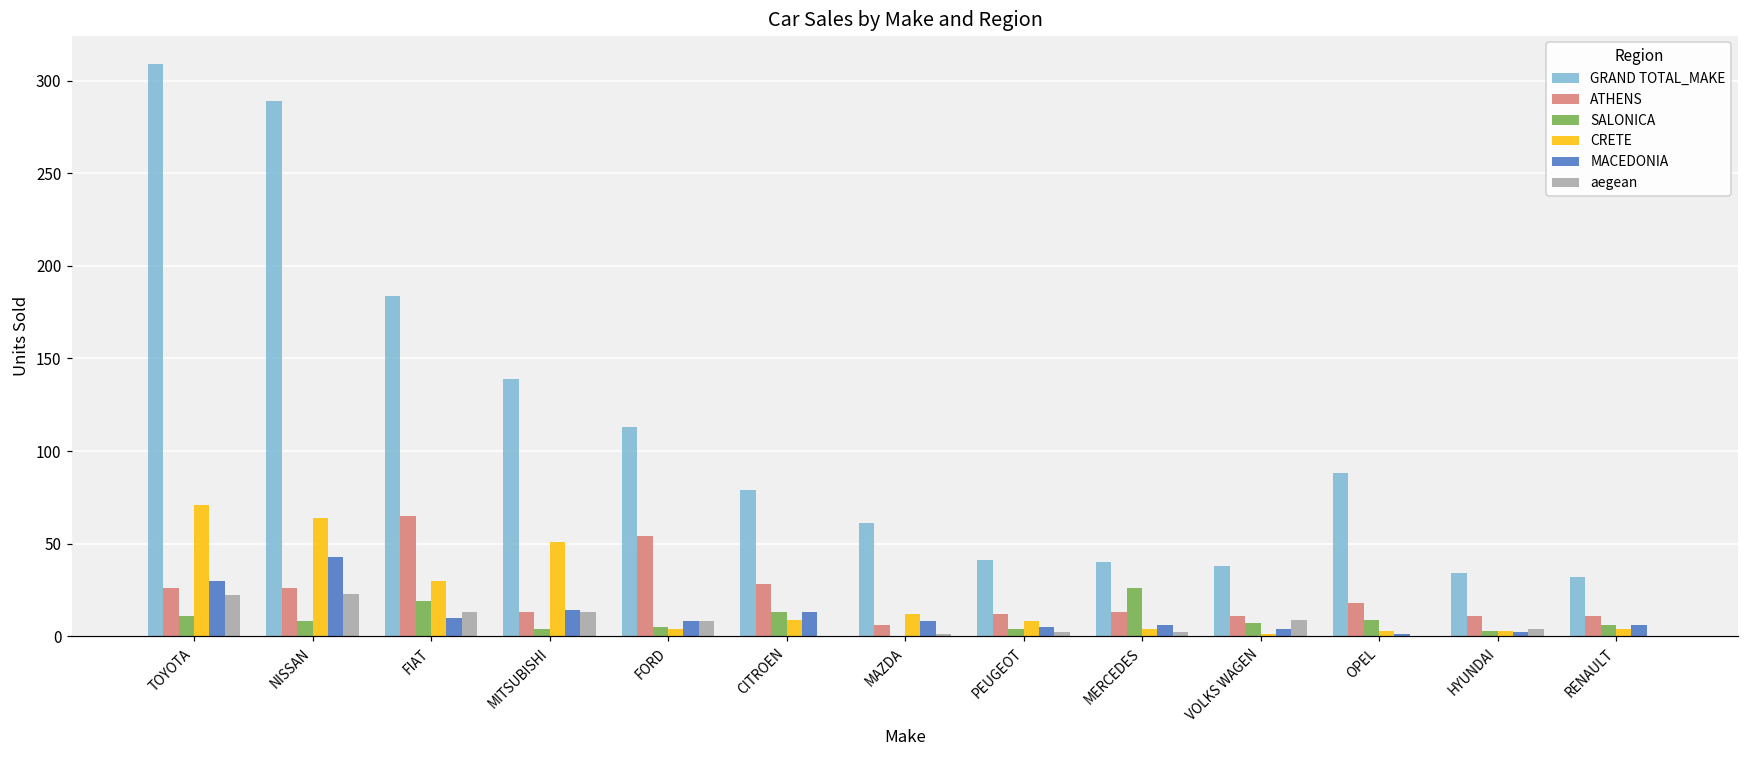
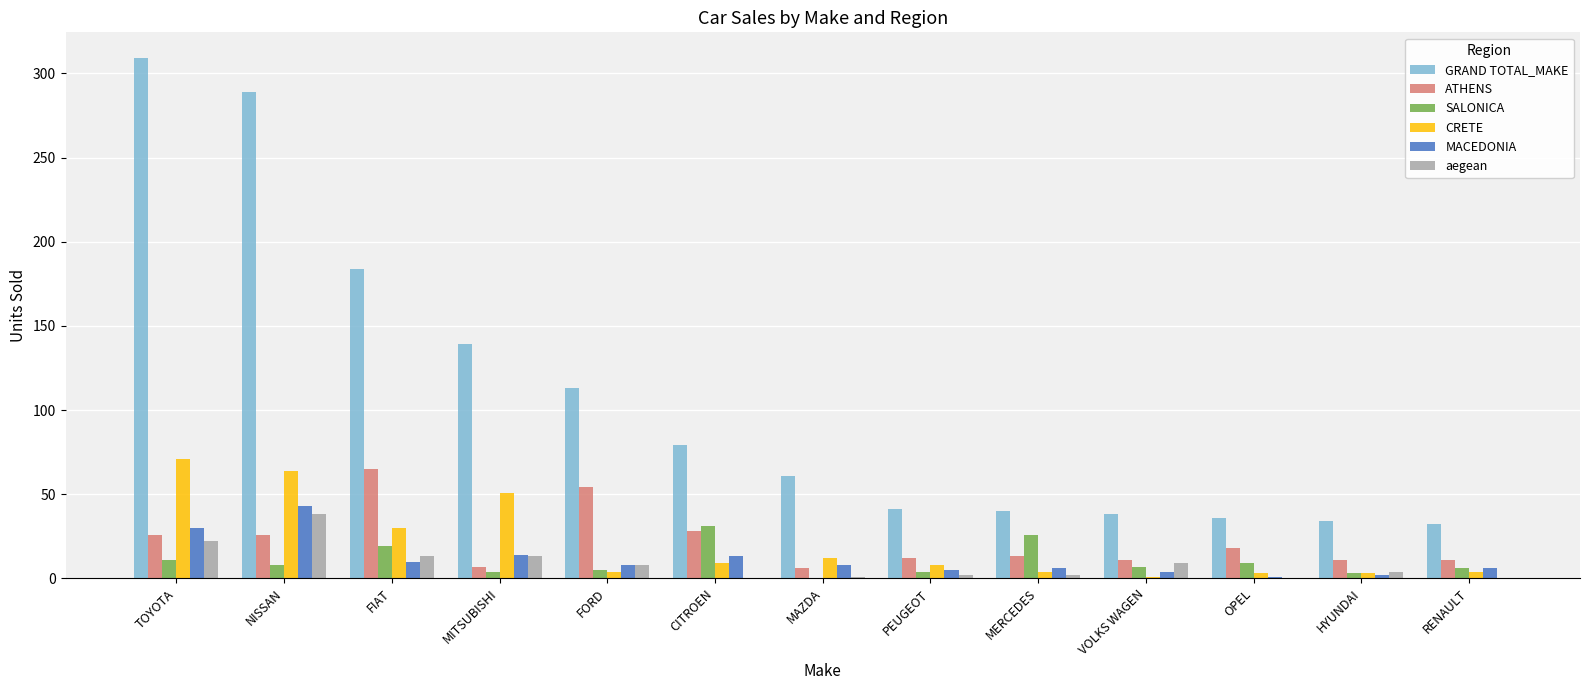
  {
    "GRAND TOTAL_MAKE": {
      "TOYOTA": 309,
      "NISSAN": 289,
      "FIAT": 184,
      "MITSUBISHI": 139,
      "FORD": 113,
      "CITROEN": 79,
      "MAZDA": 61,
      "PEUGEOT": 41,
      "MERCEDES": 40,
      "VOLKS WAGEN": 38,
-     "OPEL": 88,
+     "OPEL": 36,
      "HYUNDAI": 34,
      "RENAULT": 32
    },
    "ATHENS": {
      "TOYOTA": 26,
      "NISSAN": 26,
      "FIAT": 65,
-     "MITSUBISHI": 13,
+     "MITSUBISHI": 7,
      "FORD": 54,
      "CITROEN": 28,
      "MAZDA": 6,
      "PEUGEOT": 12,
      "MERCEDES": 13,
      "VOLKS WAGEN": 11,
      "OPEL": 18,
      "HYUNDAI": 11,
      "RENAULT": 11
    },
    "SALONICA": {
      "TOYOTA": 11,
      "NISSAN": 8,
      "FIAT": 19,
      "MITSUBISHI": 4,
      "FORD": 5,
-     "CITROEN": 13,
+     "CITROEN": 31,
      "MAZDA": 0,
      "PEUGEOT": 4,
      "MERCEDES": 26,
      "VOLKS WAGEN": 7,
      "OPEL": 9,
      "HYUNDAI": 3,
      "RENAULT": 6
    },
    "CRETE": {
      "TOYOTA": 71,
      "NISSAN": 64,
      "FIAT": 30,
      "MITSUBISHI": 51,
      "FORD": 4,
      "CITROEN": 9,
      "MAZDA": 12,
      "PEUGEOT": 8,
      "MERCEDES": 4,
      "OPEL": 3,
      "HYUNDAI": 3,
      "RENAULT": 4
    },
    "MACEDONIA": {
      "TOYOTA": 30,
      "NISSAN": 43,
      "FIAT": 10,
      "MITSUBISHI": 14,
      "FORD": 8,
      "CITROEN": 13,
      "MAZDA": 8,
      "PEUGEOT": 5,
      "MERCEDES": 6,
      "VOLKS WAGEN": 4,
      "HYUNDAI": 2,
      "RENAULT": 6
    },
    "aegean": {
      "TOYOTA": 22,
-     "NISSAN": 23,
+     "NISSAN": 38,
      "FIAT": 13,
      "MITSUBISHI": 13,
      "FORD": 8,
      "CITROEN": 0,
      "PEUGEOT": 2,
      "MERCEDES": 2,
      "VOLKS WAGEN": 9,
      "OPEL": 0,
      "HYUNDAI": 4,
      "RENAULT": 0
    }
  }
